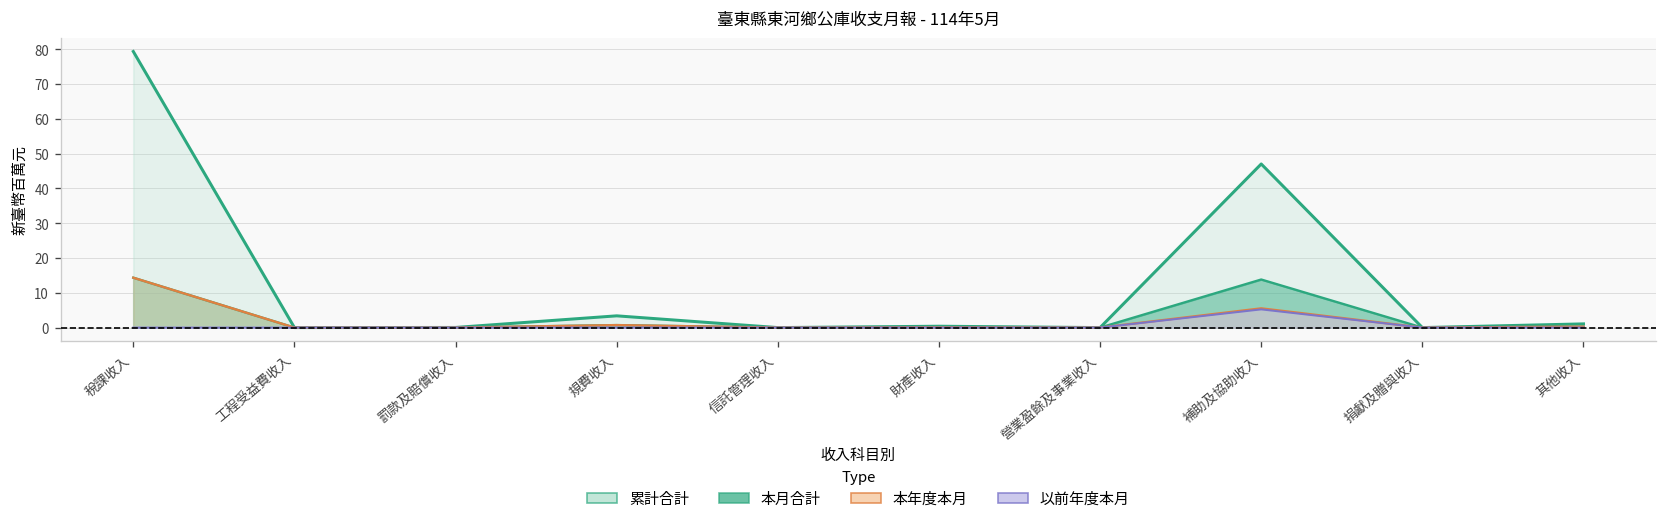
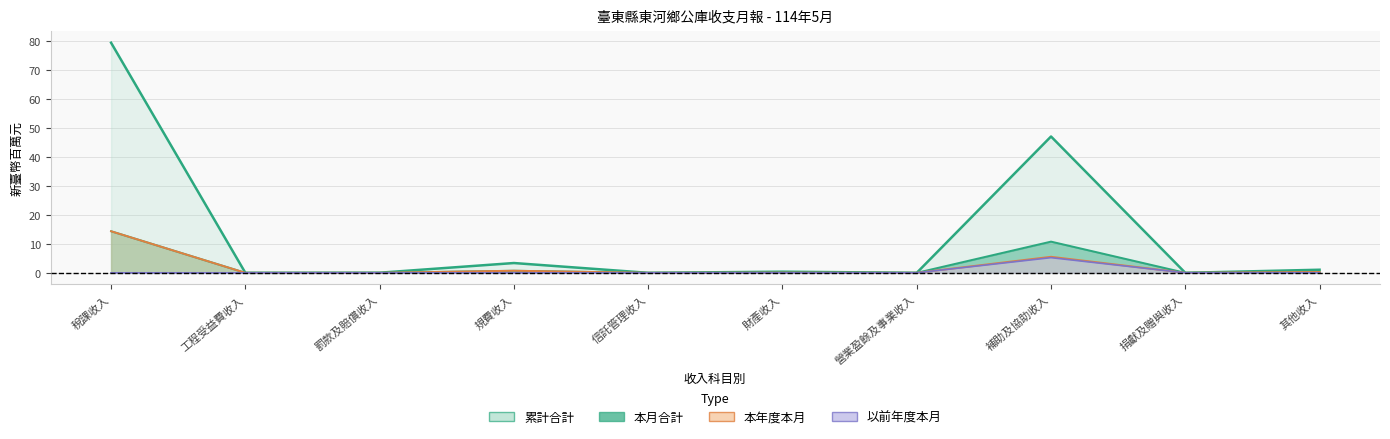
  {
    "本月合計": {
-     "補助及協助收入": 14
+     "補助及協助收入": 11
    }
  }
